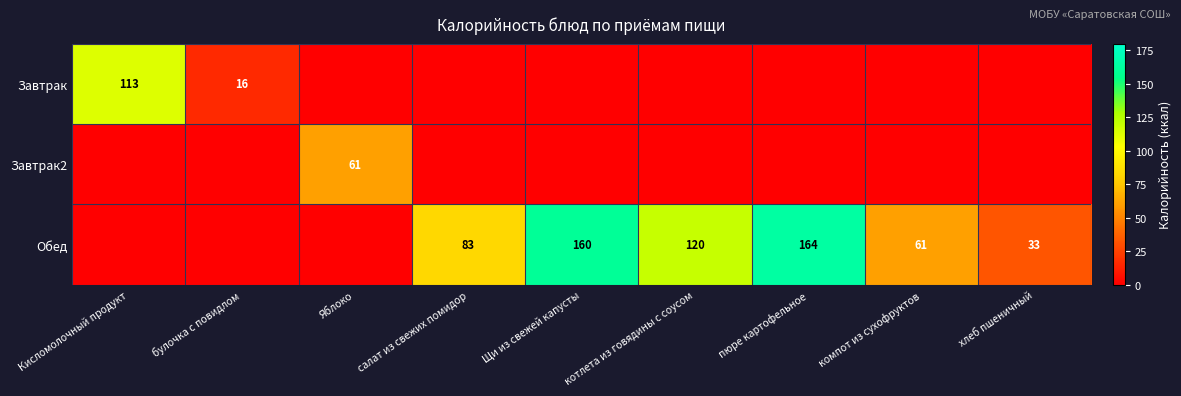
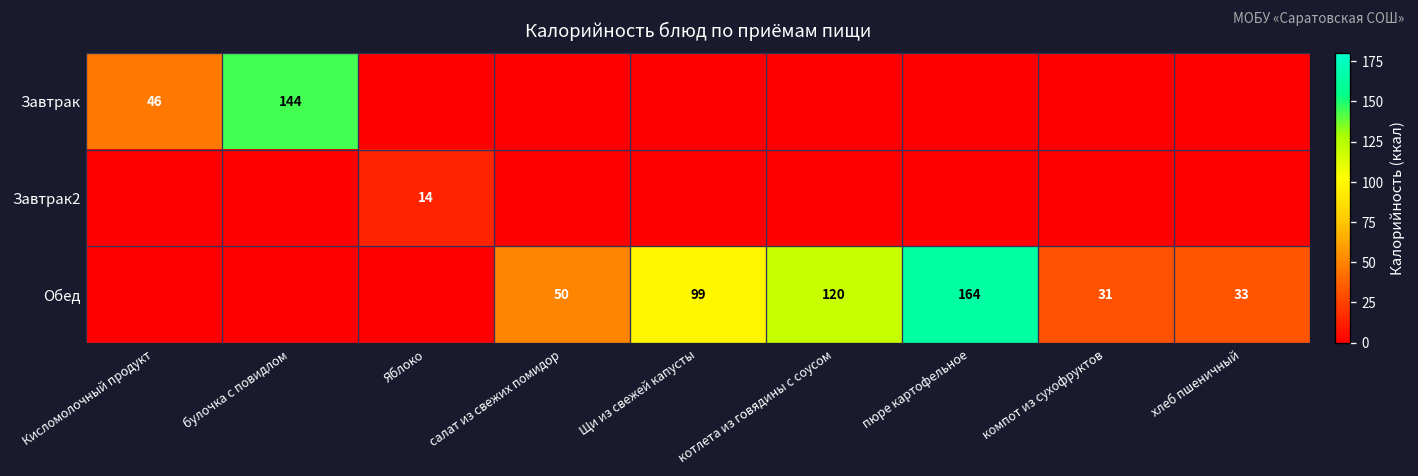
  {
    "Завтрак": {
-     "Кисломолочный продукт": 113,
-     "булочка с повидлом": 16
+     "Кисломолочный продукт": 46,
+     "булочка с повидлом": 144
    },
    "Завтрак2": {
-     "Яблоко": 61
+     "Яблоко": 14
    },
    "Обед": {
-     "салат из свежих помидор": 83,
-     "Щи из свежей капусты": 160,
+     "салат из свежих помидор": 50,
+     "Щи из свежей капусты": 99,
      "котлета из говядины с соусом": 120,
      "пюре картофельное": 164,
-     "компот из сухофруктов": 61,
+     "компот из сухофруктов": 31,
      "хлеб пшеничный": 33
    }
  }
